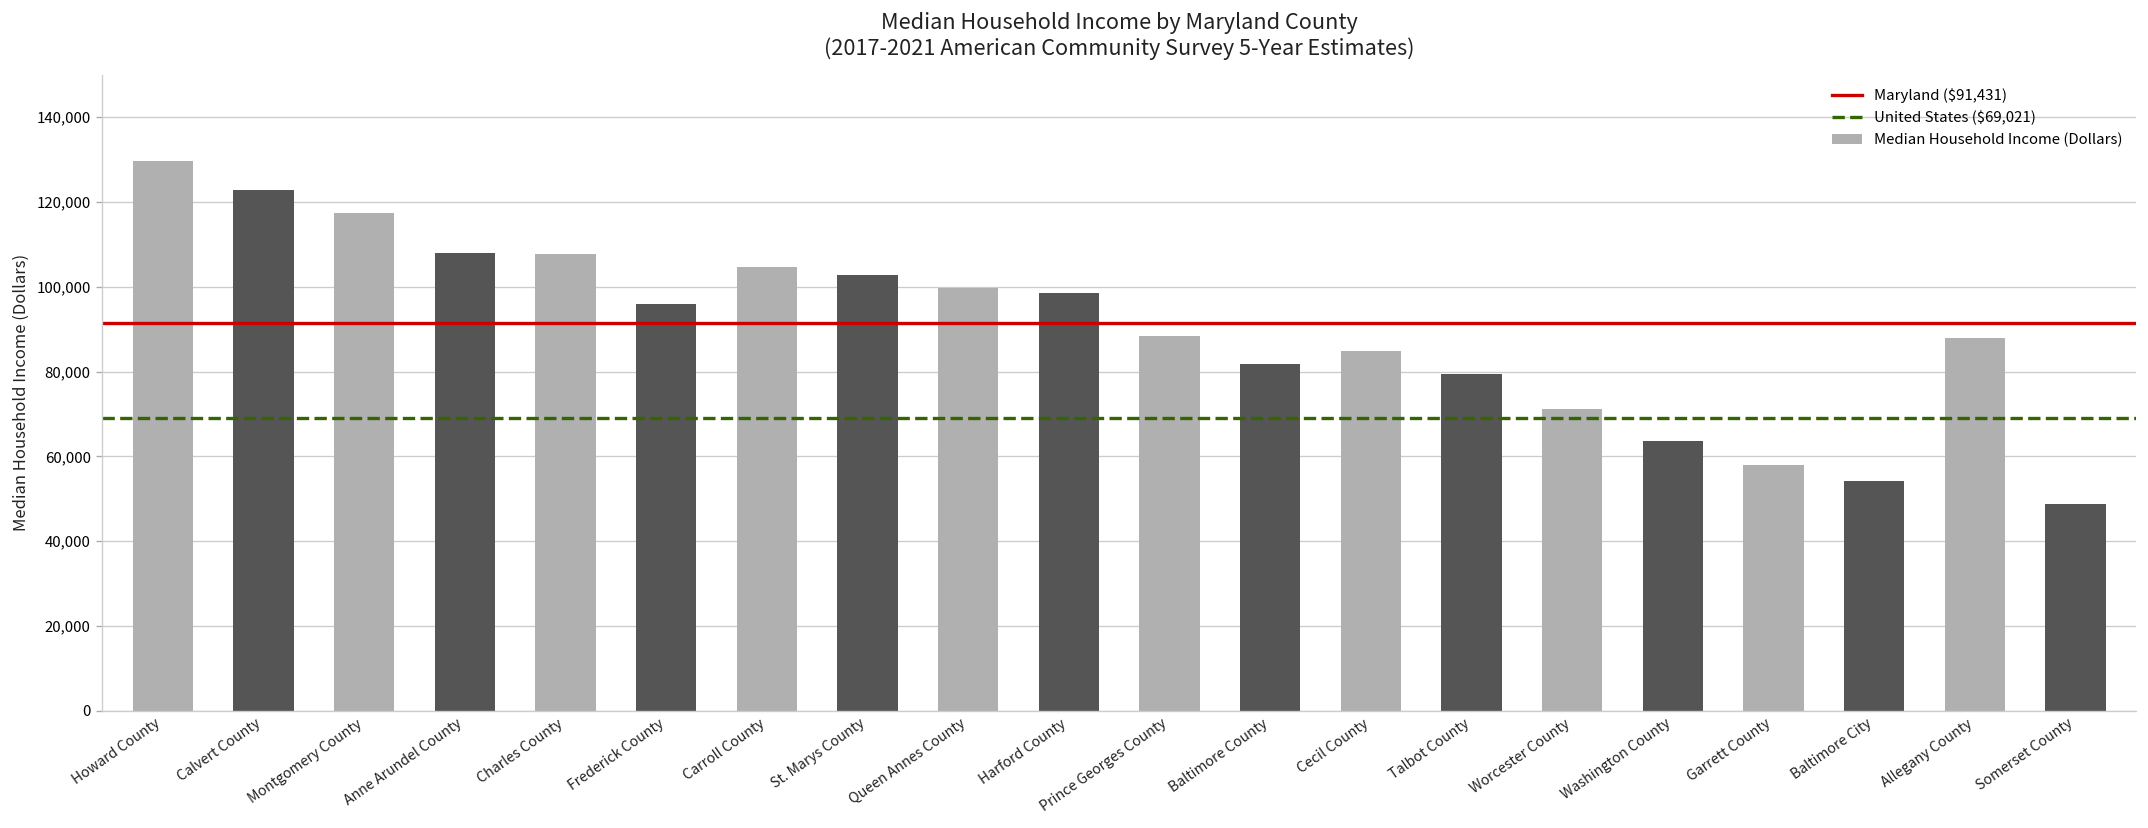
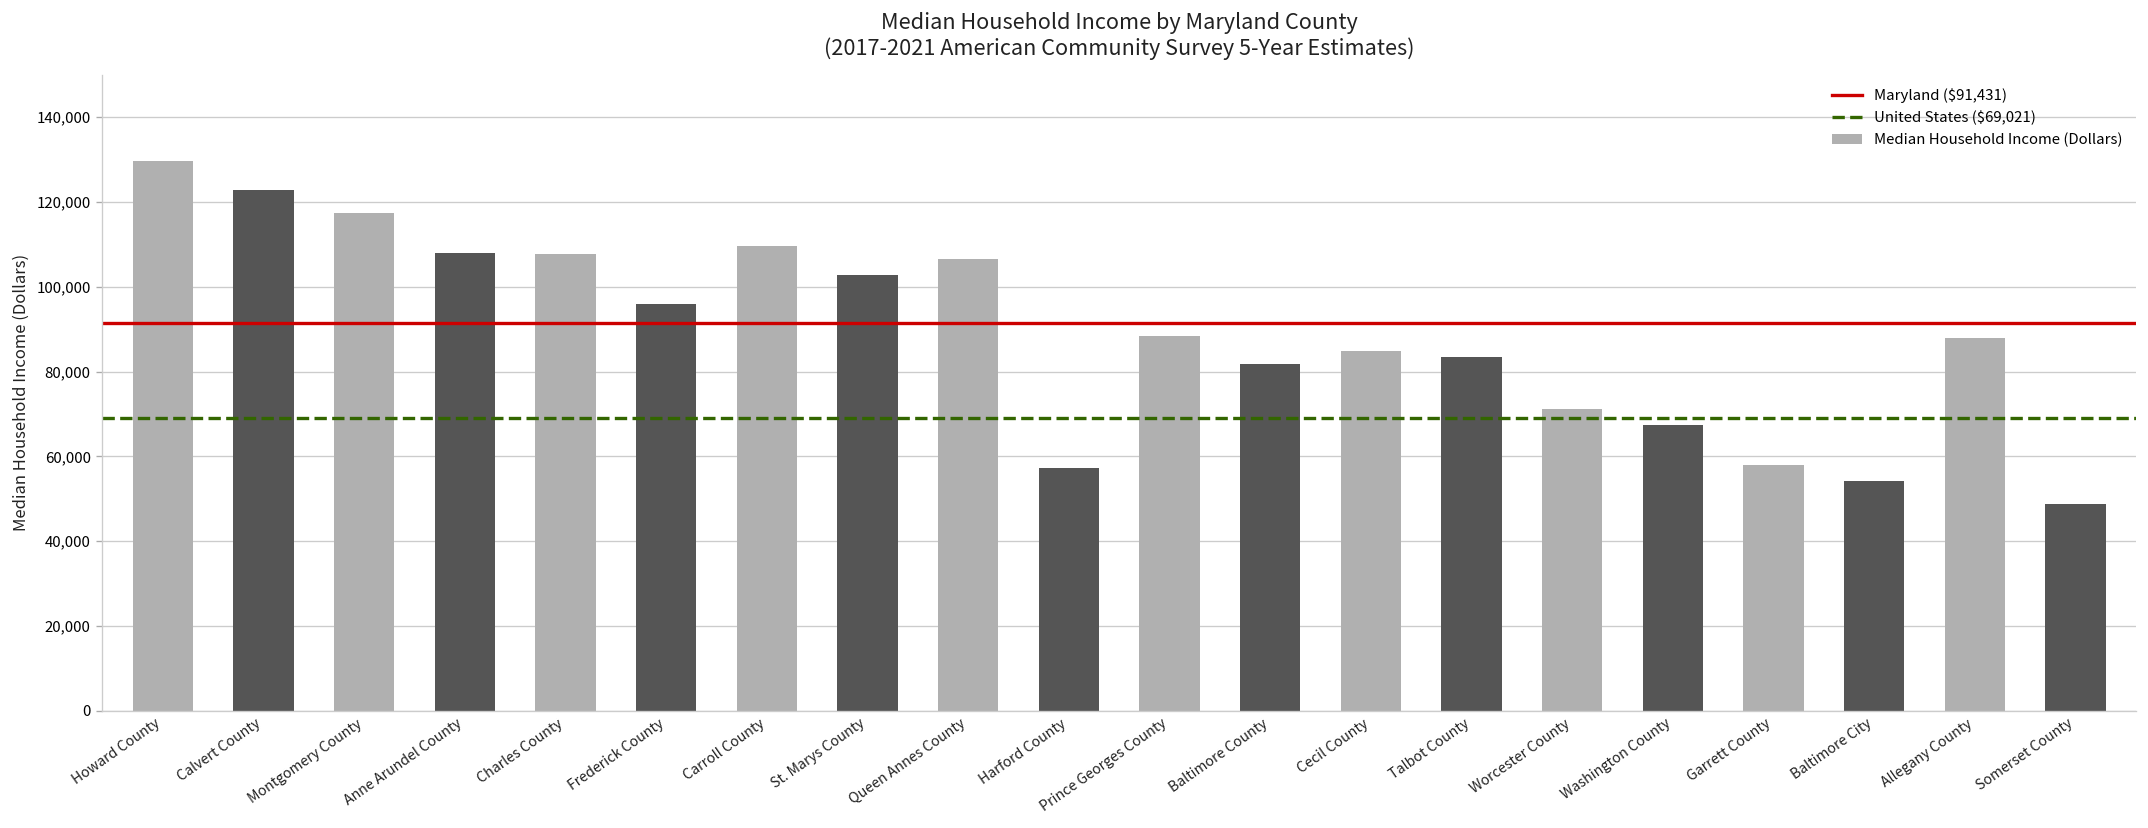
  {
    "Howard County": "130,000",
    "Calvert County": "123,000",
    "Montgomery County": "117,000",
    "Anne Arundel County": "108,000",
    "Charles County": "108,000",
    "Frederick County": "96,000",
-   "Carroll County": "105,000",
+   "Carroll County": "110,000",
    "St. Marys County": "103,000",
-   "Queen Annes County": "100,000",
-   "Harford County": "98,000",
+   "Queen Annes County": "107,000",
+   "Harford County": "57,000",
    "Prince Georges County": "88,000",
    "Baltimore County": "82,000",
    "Cecil County": "85,000",
-   "Talbot County": "79,000",
+   "Talbot County": "83,000",
    "Worcester County": "71,000",
-   "Washington County": "64,000",
+   "Washington County": "67,000",
    "Garrett County": "58,000",
    "Baltimore City": "54,000",
    "Allegany County": "88,000",
    "Somerset County": "49,000"
  }
